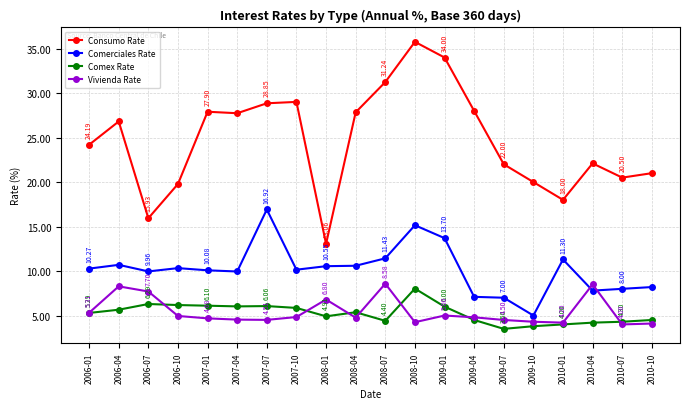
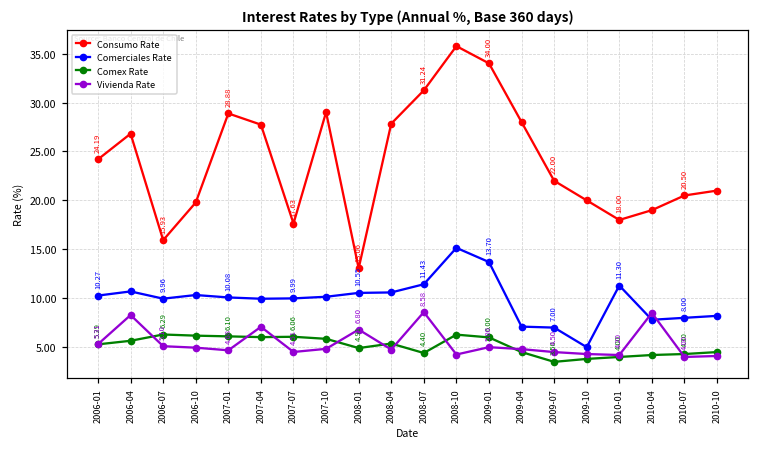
  {
    "Consumo Rate": {
      "2006-01": 24.19,
      "2006-07": 15.93,
-     "2007-01": 27.90,
-     "2007-07": 28.85,
+     "2007-01": 28.88,
+     "2007-07": 17.63,
      "2008-01": 13.06,
      "2008-07": 31.24,
      "2009-01": 34.00,
      "2009-07": 22.00,
      "2010-01": 18.00,
-     "2010-04": 22,
+     "2010-04": 19,
      "2010-07": 20.50
    },
    "Comerciales Rate": {
      "2006-01": 10.27,
      "2006-07": 9.96,
      "2007-01": 10.08,
-     "2007-07": 16.92,
+     "2007-07": 9.99,
      "2008-07": 11.43,
      "2009-01": 13.70,
      "2009-07": 7.00,
      "2010-01": 11.30,
      "2010-07": 8.00
    },
    "Comex Rate": {
      "2006-04": 6,
      "2006-10": 6,
      "2007-04": 6,
      "2007-10": 6,
      "2008-04": 5,
-     "2008-10": 8,
+     "2008-10": 6,
      "2009-10": 4,
      "2010-10": 5
    },
    "Vivienda Rate": {
-     "2006-07": 7.70,
-     "2007-04": 5,
+     "2006-07": 5.10,
+     "2007-04": 7,
      "2008-01": 6.80,
      "2008-07": 8.58
    }
  }
